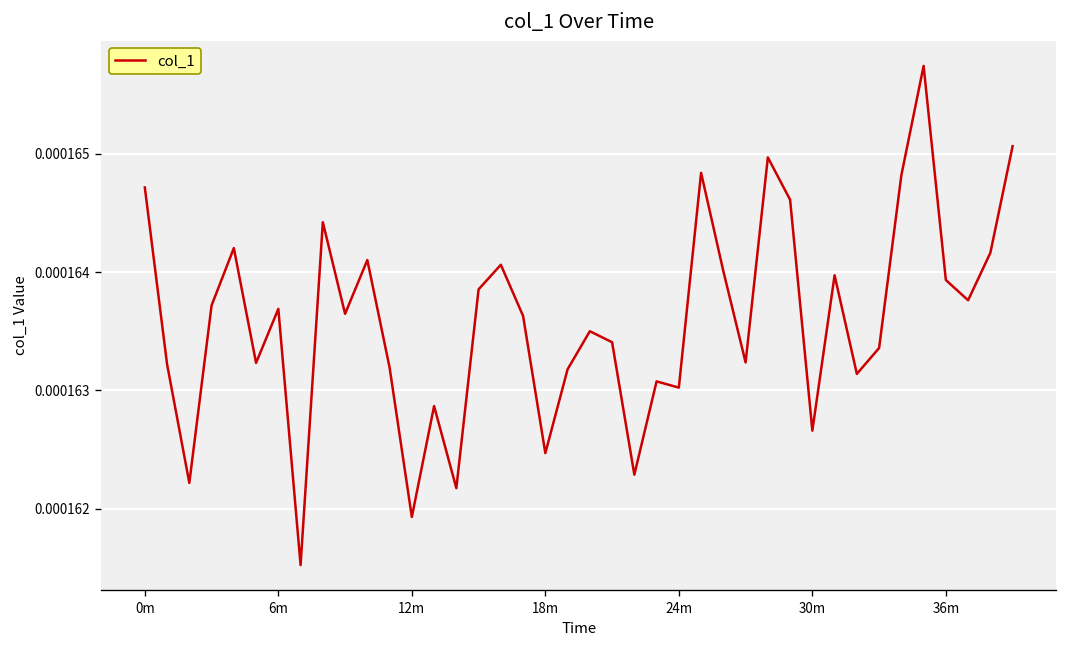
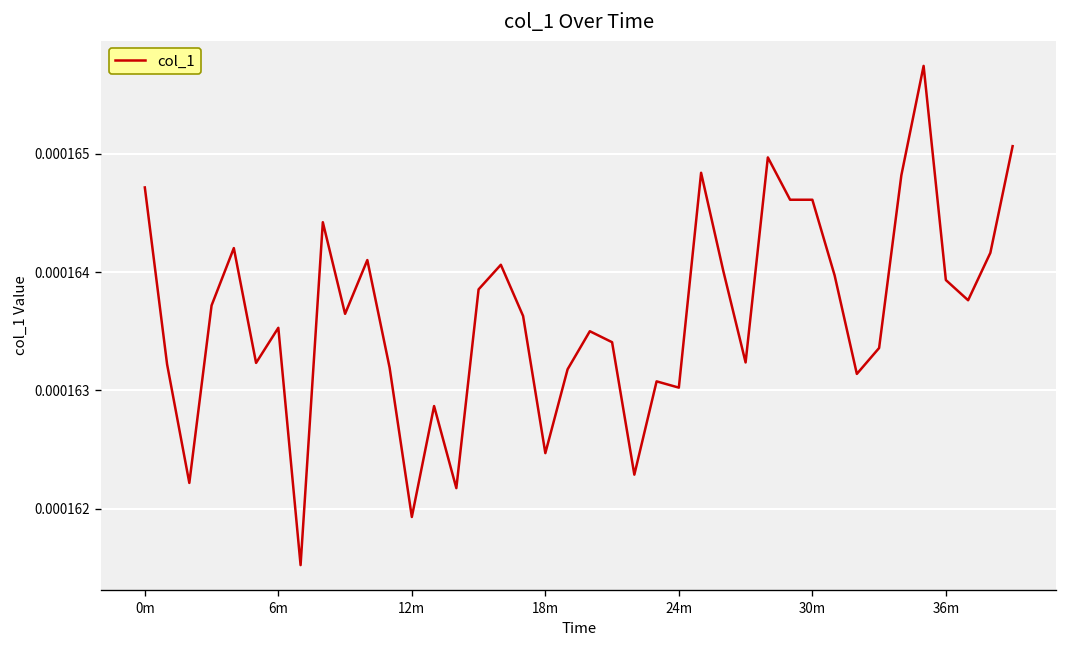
  {
    "0m": 0.0001647,
-   "6m": 0.0001637,
+   "6m": 0.0001635,
    "12m": 0.0001619,
    "18m": 0.0001625,
    "24m": 0.0001630,
-   "30m": 0.0001627,
+   "30m": 0.0001646,
    "36m": 0.0001639
  }
